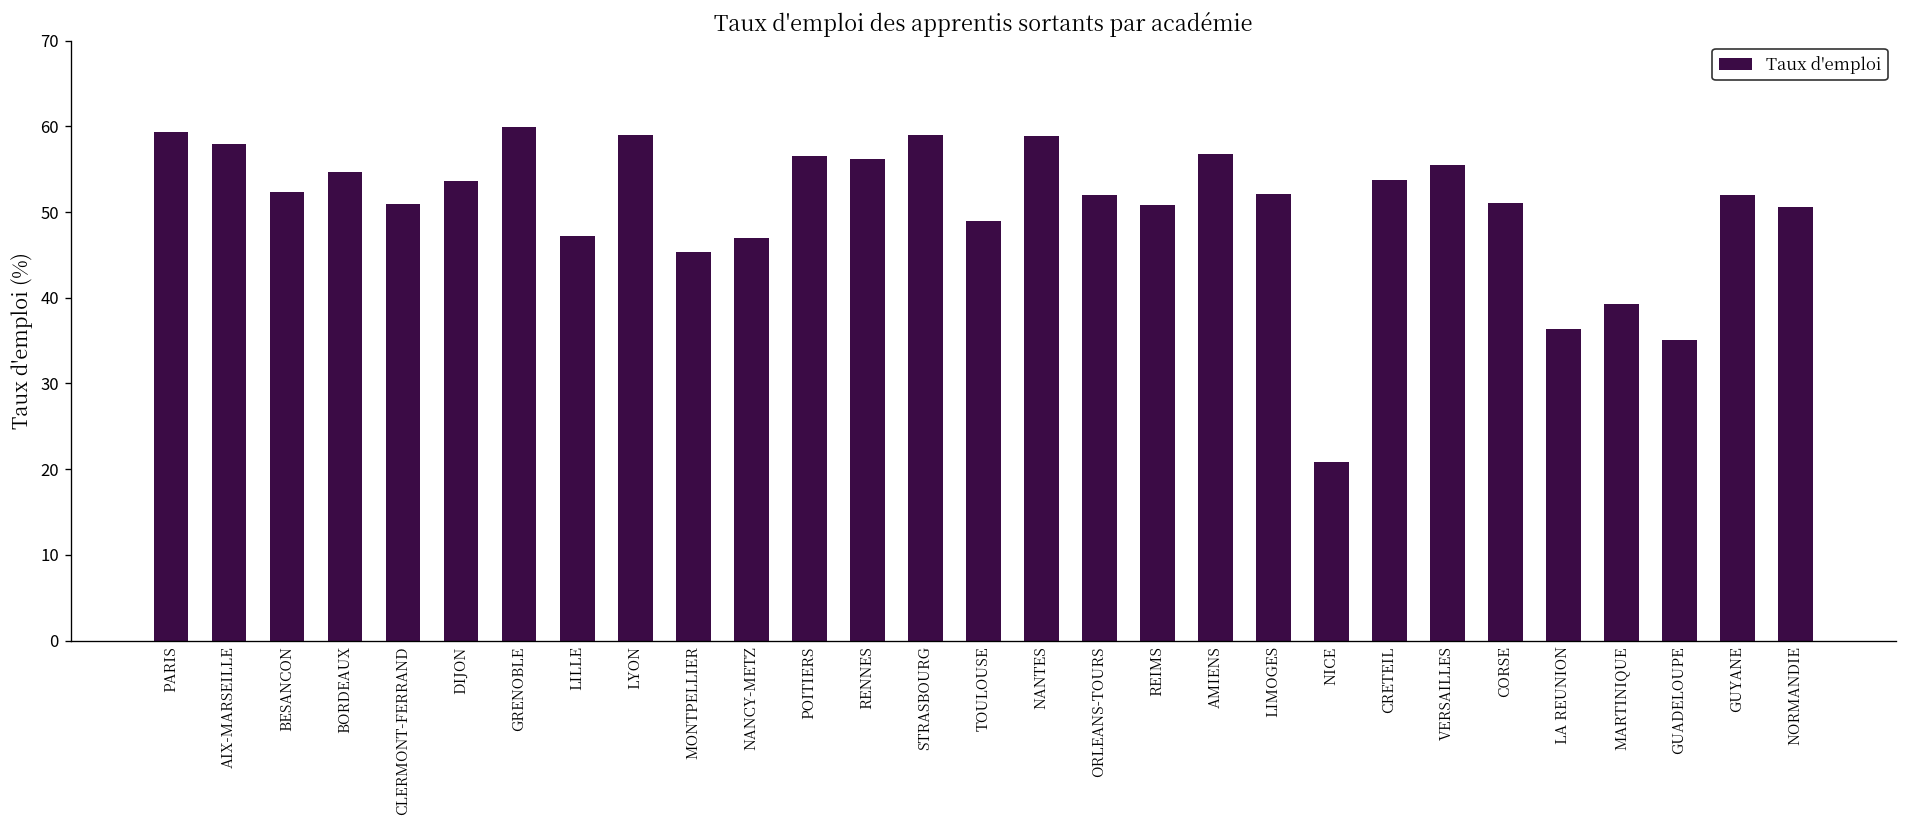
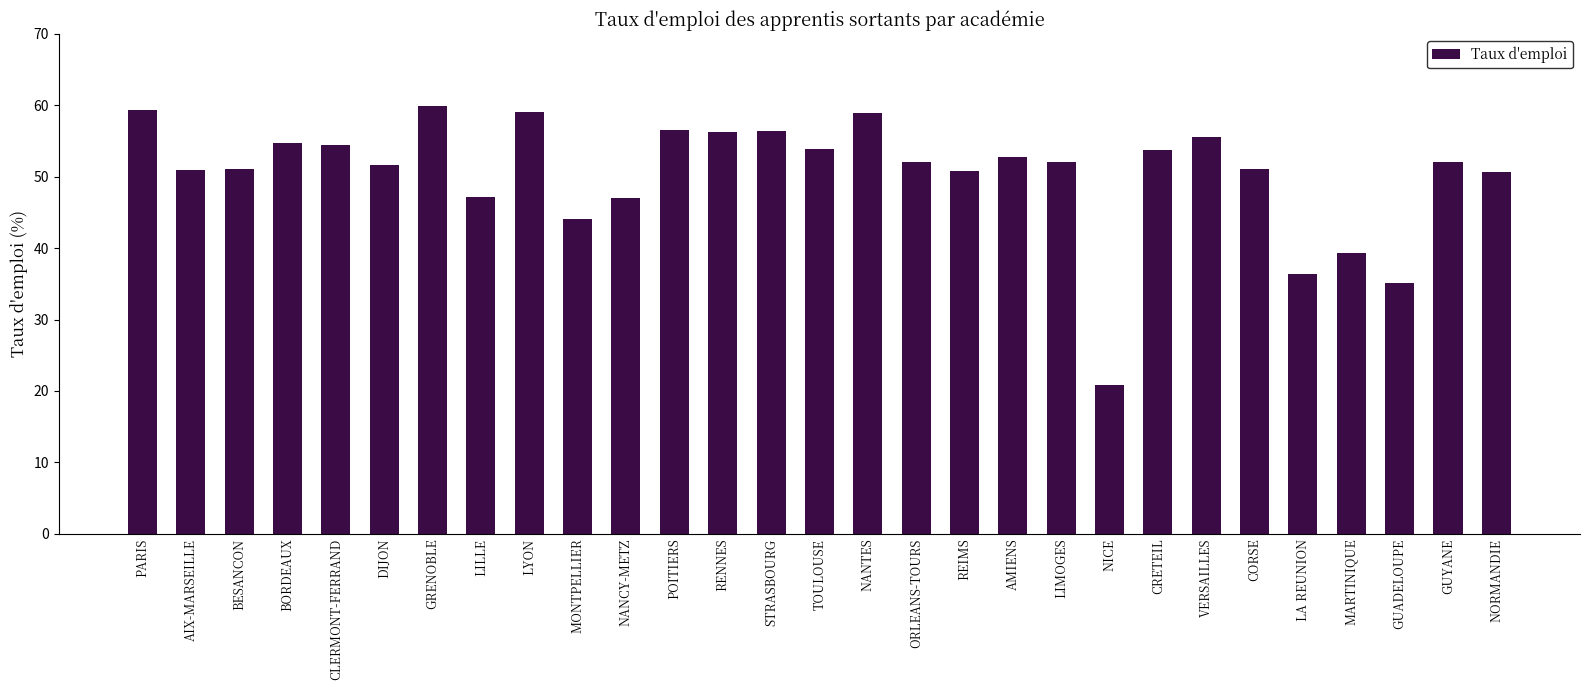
  {
    "PARIS": 59,
-   "AIX-MARSEILLE": 58,
-   "BESANCON": 52,
+   "AIX-MARSEILLE": 51,
+   "BESANCON": 51,
    "BORDEAUX": 55,
-   "CLERMONT-FERRAND": 51,
-   "DIJON": 54,
+   "CLERMONT-FERRAND": 55,
+   "DIJON": 52,
    "GRENOBLE": 60,
    "LILLE": 47,
    "LYON": 59,
-   "MONTPELLIER": 45,
+   "MONTPELLIER": 44,
    "NANCY-METZ": 47,
    "POITIERS": 57,
    "RENNES": 56,
-   "STRASBOURG": 59,
-   "TOULOUSE": 49,
+   "STRASBOURG": 56,
+   "TOULOUSE": 54,
    "NANTES": 59,
    "ORLEANS-TOURS": 52,
    "REIMS": 51,
-   "AMIENS": 57,
+   "AMIENS": 53,
    "LIMOGES": 52,
    "NICE": 21,
    "CRETEIL": 54,
    "VERSAILLES": 56,
    "CORSE": 51,
    "LA REUNION": 36,
    "MARTINIQUE": 39,
    "GUADELOUPE": 35,
    "GUYANE": 52,
    "NORMANDIE": 51
  }
